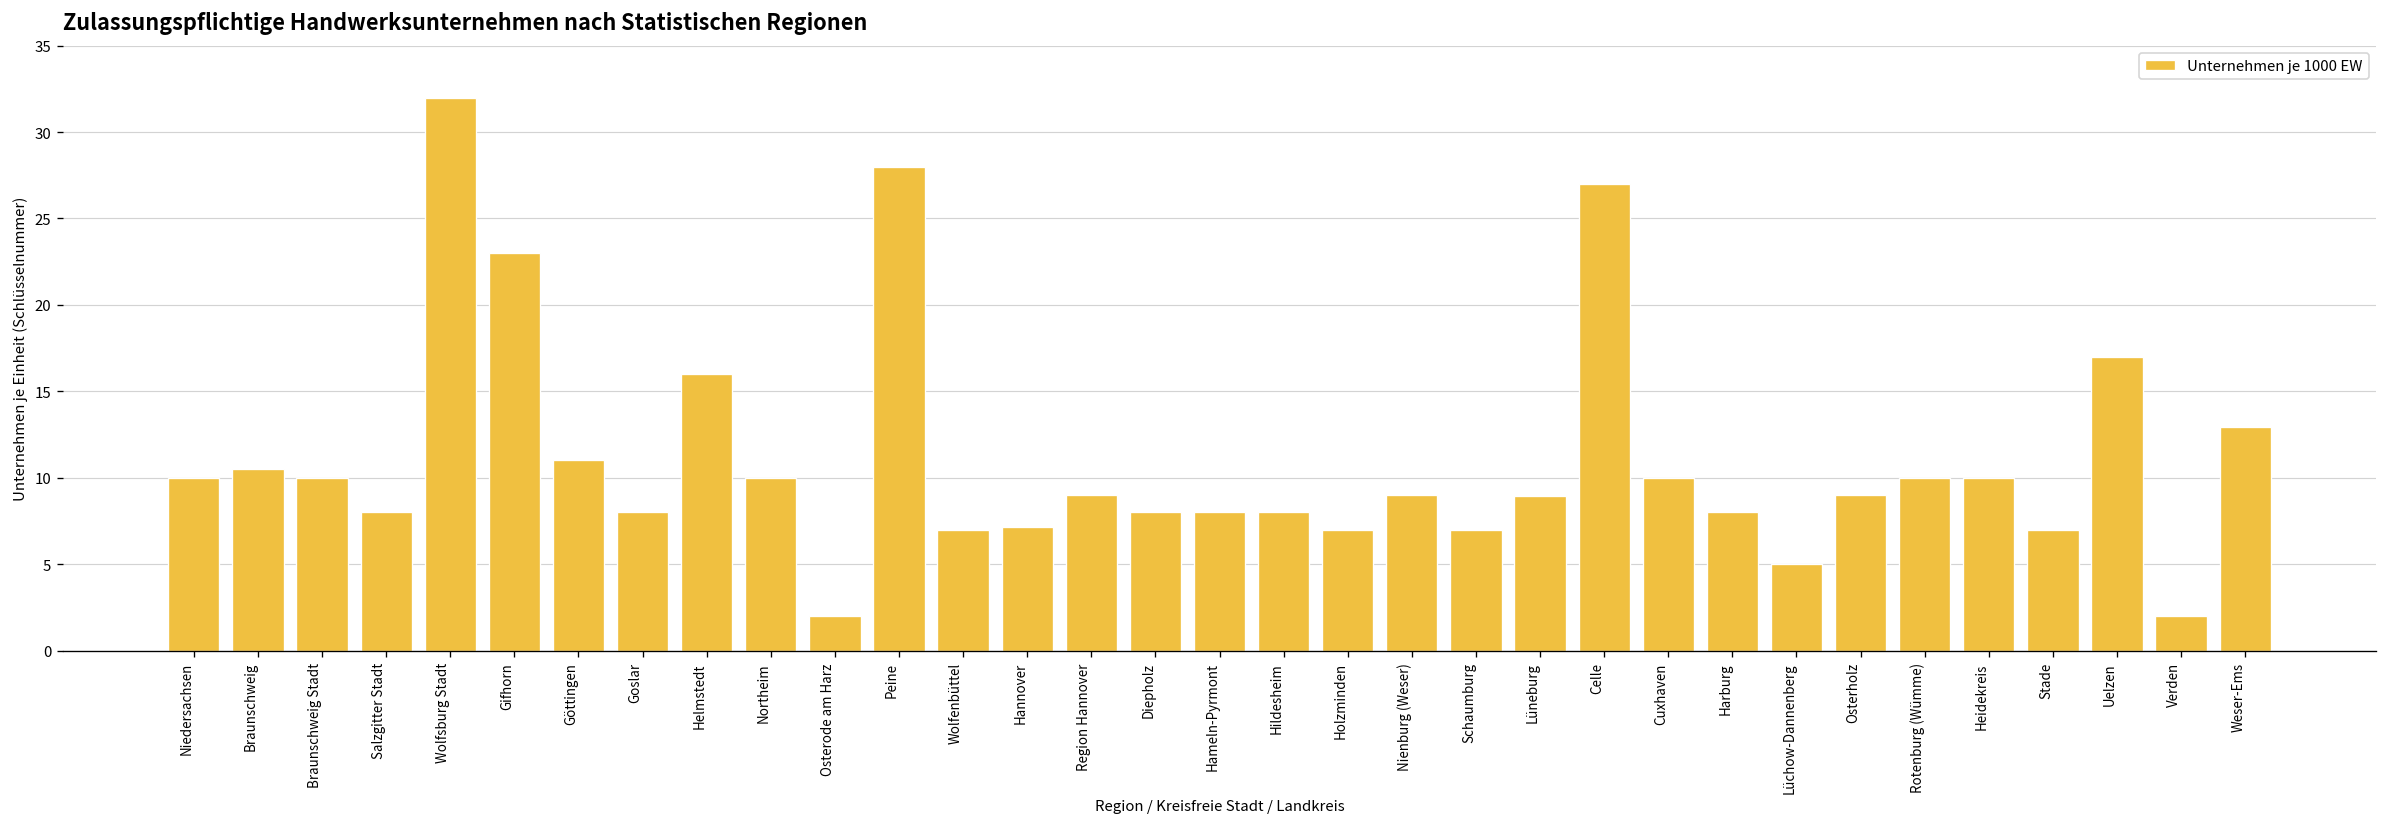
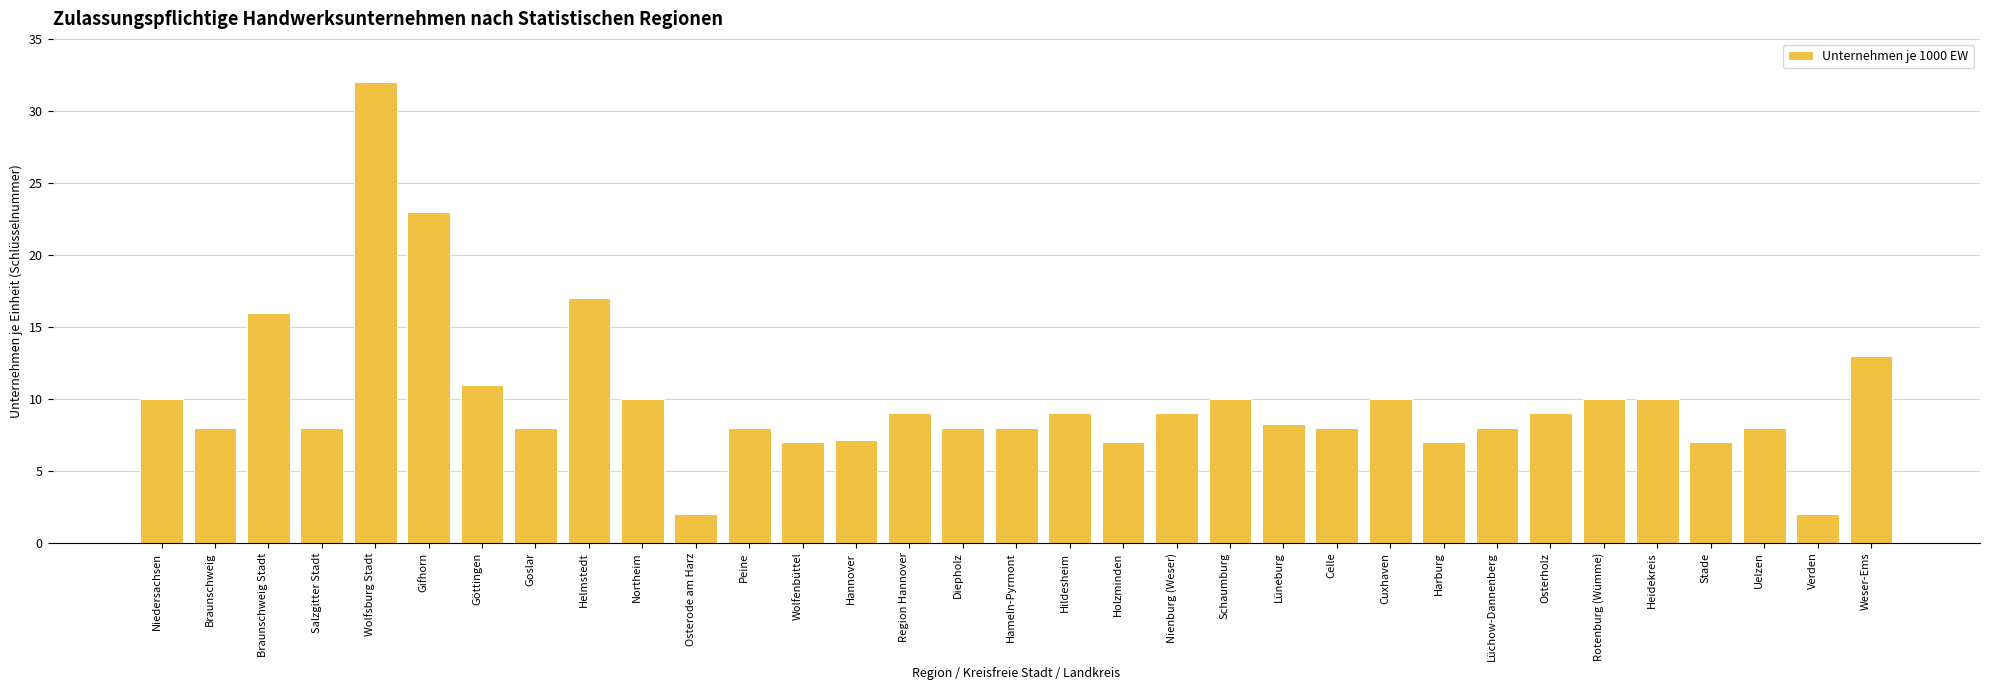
  {
    "Niedersachsen": 10.0,
-   "Braunschweig": 10.5,
-   "Braunschweig Stadt": 10,
+   "Braunschweig": 8.0,
+   "Braunschweig Stadt": 16,
    "Salzgitter Stadt": 8.0,
    "Wolfsburg Stadt": 32.0,
    "Gifhorn": 23.0,
    "Göttingen": 11.0,
    "Goslar": 8.0,
-   "Helmstedt": 16,
+   "Helmstedt": 17,
    "Northeim": 10.0,
    "Osterode am Harz": 2.0,
-   "Peine": 28,
+   "Peine": 8,
    "Wolfenbüttel": 7.0,
    "Hannover": 7.2,
    "Region Hannover": 9.0,
    "Diepholz": 8.0,
    "Hameln-Pyrmont": 8.0,
-   "Hildesheim": 8,
+   "Hildesheim": 9,
    "Holzminden": 7.0,
    "Nienburg (Weser)": 9.0,
-   "Schaumburg": 7,
-   "Lüneburg": 8.9,
-   "Celle": 27,
+   "Schaumburg": 10,
+   "Lüneburg": 8.3,
+   "Celle": 8,
    "Cuxhaven": 10.0,
-   "Harburg": 8,
-   "Lüchow-Dannenberg": 5,
+   "Harburg": 7,
+   "Lüchow-Dannenberg": 8,
    "Osterholz": 9.0,
    "Rotenburg (Wümme)": 10.0,
    "Heidekreis": 10.0,
    "Stade": 7.0,
-   "Uelzen": 17,
+   "Uelzen": 8,
    "Verden": 2.0,
    "Weser-Ems": 13.0
  }
